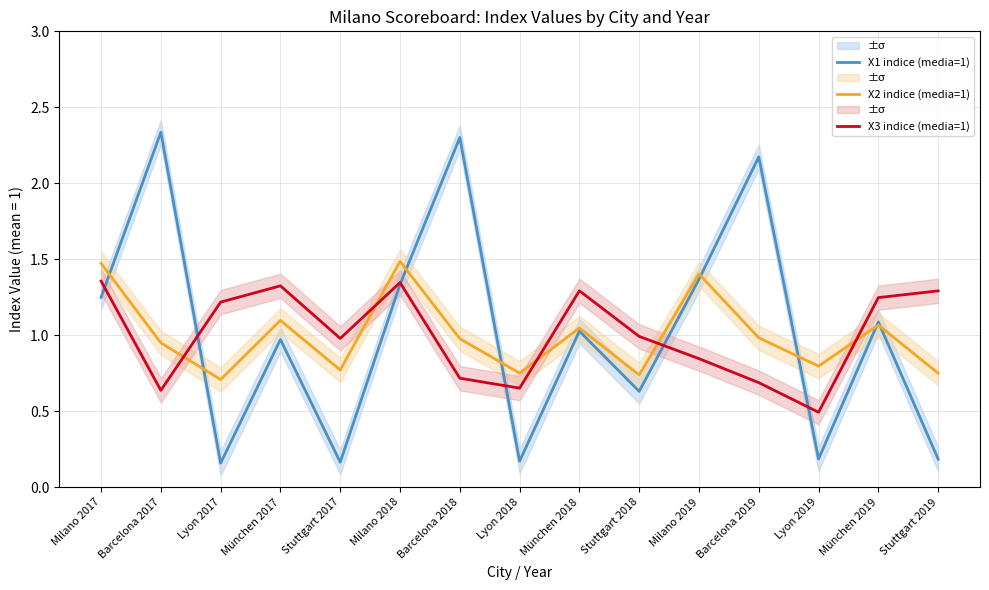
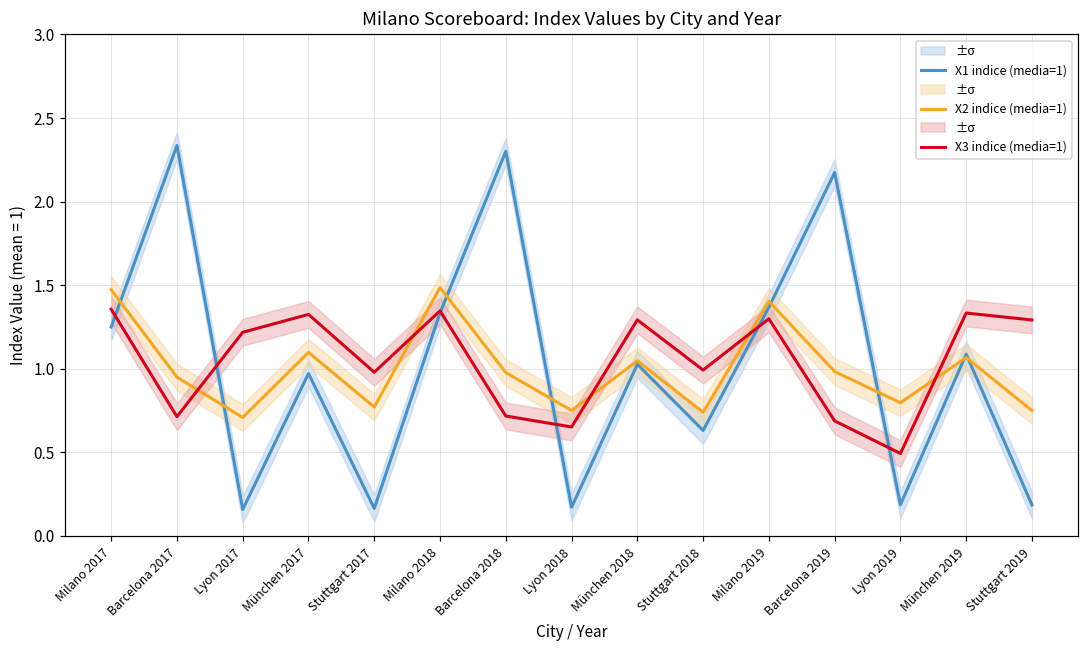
  {
    "X1 indice (media=1)": {
      "Milano 2017": 1.25,
      "Barcelona 2017": 2.34,
      "Lyon 2017": 0.16,
      "München 2017": 0.97,
      "Stuttgart 2017": 0.16,
      "Barcelona 2018": 2.30,
      "Lyon 2018": 0.17,
      "München 2018": 1.03,
      "Stuttgart 2018": 0.63,
      "Barcelona 2019": 2.17,
      "Lyon 2019": 0.19,
      "München 2019": 1.09,
      "Stuttgart 2019": 0.18
    },
    "X2 indice (media=1)": {
      "Milano 2017": 1.47,
      "Barcelona 2017": 0.95,
      "Lyon 2017": 0.71,
      "München 2017": 1.10,
      "Stuttgart 2017": 0.77,
      "Milano 2018": 1.49,
      "Barcelona 2018": 0.98,
      "Lyon 2018": 0.75,
      "München 2018": 1.05,
      "Stuttgart 2018": 0.74,
      "Milano 2019": 1.40,
      "Barcelona 2019": 0.98,
      "Lyon 2019": 0.80,
      "München 2019": 1.07,
      "Stuttgart 2019": 0.75
    },
    "X3 indice (media=1)": {
      "Milano 2017": 1.36,
-     "Barcelona 2017": 0.64,
+     "Barcelona 2017": 0.71,
      "Lyon 2017": 1.22,
      "München 2017": 1.33,
      "Stuttgart 2017": 0.98,
      "Barcelona 2018": 0.72,
      "Lyon 2018": 0.65,
      "München 2018": 1.29,
      "Stuttgart 2018": 0.99,
-     "Milano 2019": 0.85,
+     "Milano 2019": 1.30,
      "Barcelona 2019": 0.69,
      "Lyon 2019": 0.49,
-     "München 2019": 1.25,
+     "München 2019": 1.33,
      "Stuttgart 2019": 1.29
    }
  }
